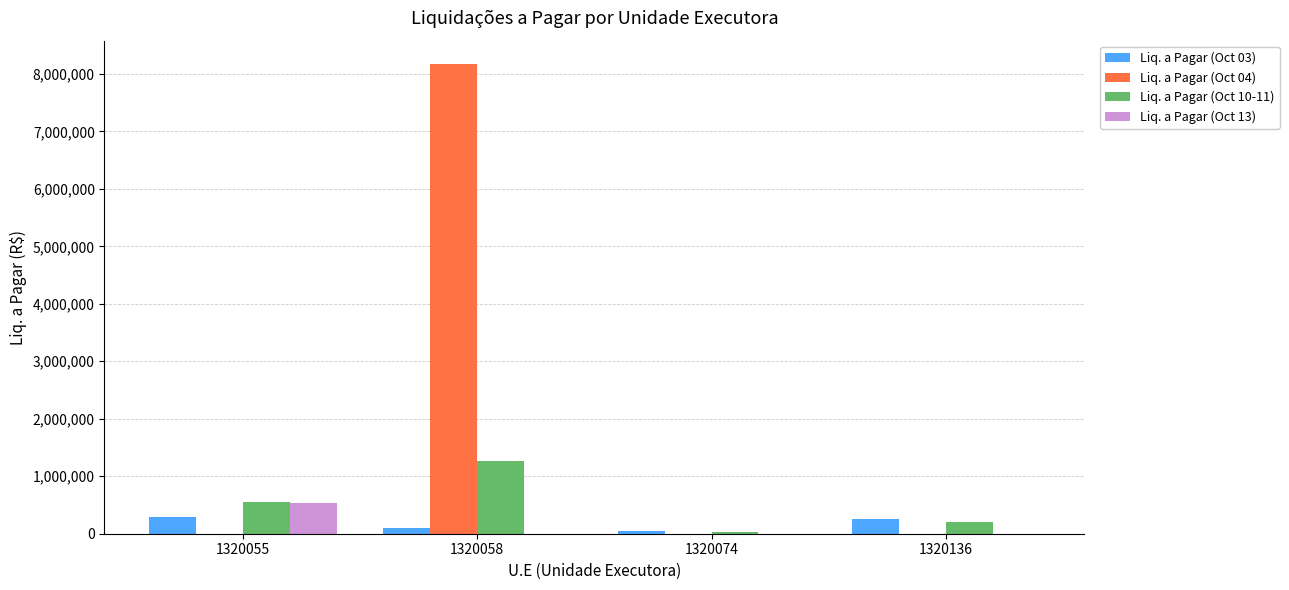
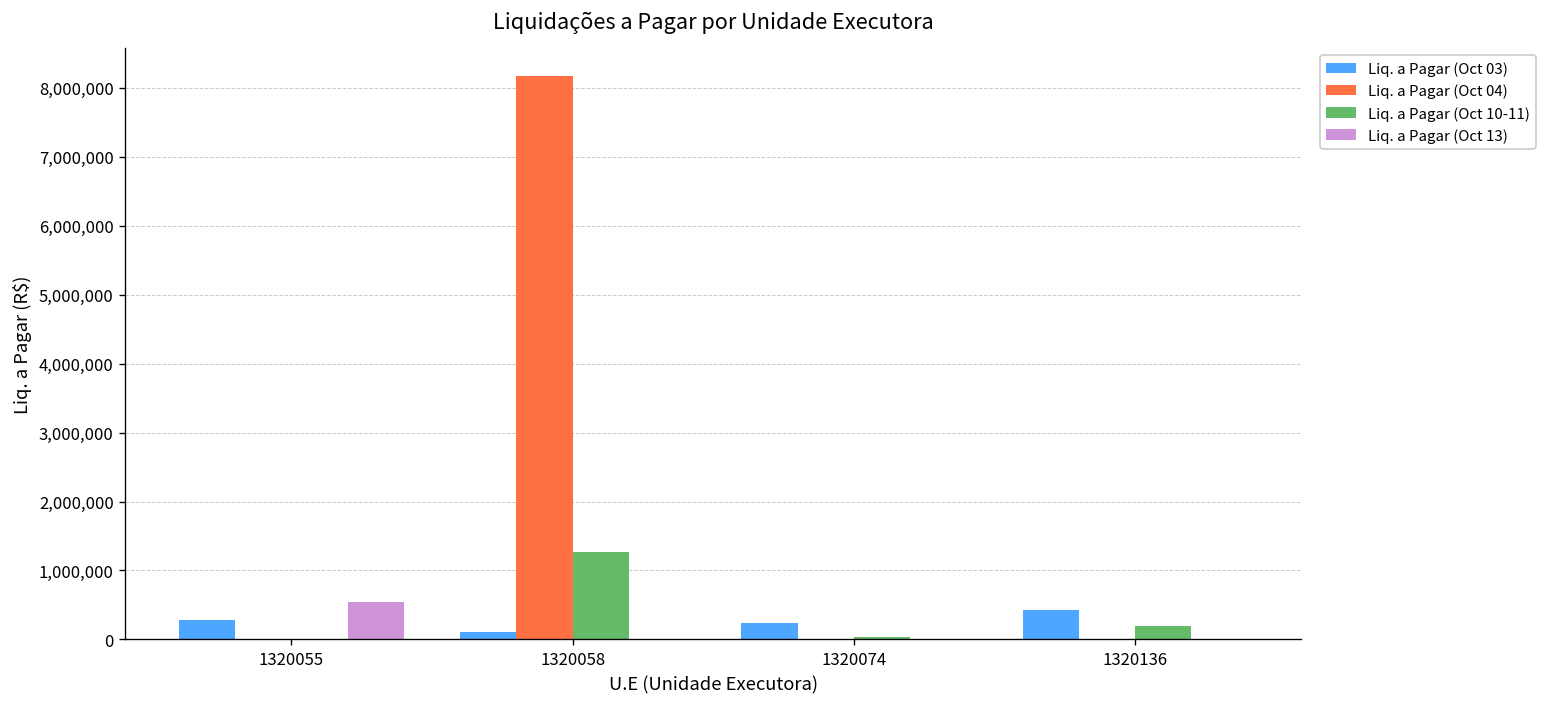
  {
    "Liq. a Pagar (Oct 03)": {
      "1320055": "300,000",
      "1320058": "100,000",
-     "1320074": "0",
-     "1320136": "300,000"
+     "1320074": "200,000",
+     "1320136": "400,000"
    },
    "Liq. a Pagar (Oct 04)": {
      "1320055": "0",
      "1320058": "8,200,000",
      "1320074": "0",
      "1320136": "0"
    },
    "Liq. a Pagar (Oct 10-11)": {
-     "1320055": "500,000",
+     "1320055": "0",
      "1320058": "1,300,000",
      "1320136": "200,000"
    },
    "Liq. a Pagar (Oct 13)": {
      "1320055": "500,000",
      "1320058": "0",
      "1320074": "0",
      "1320136": "0"
    }
  }
